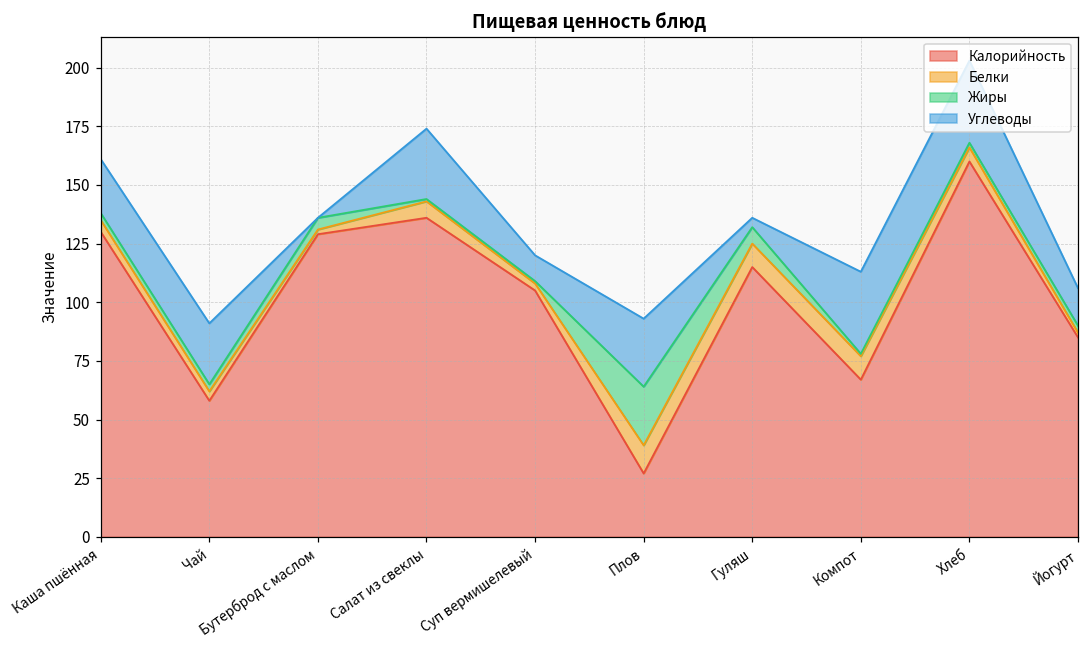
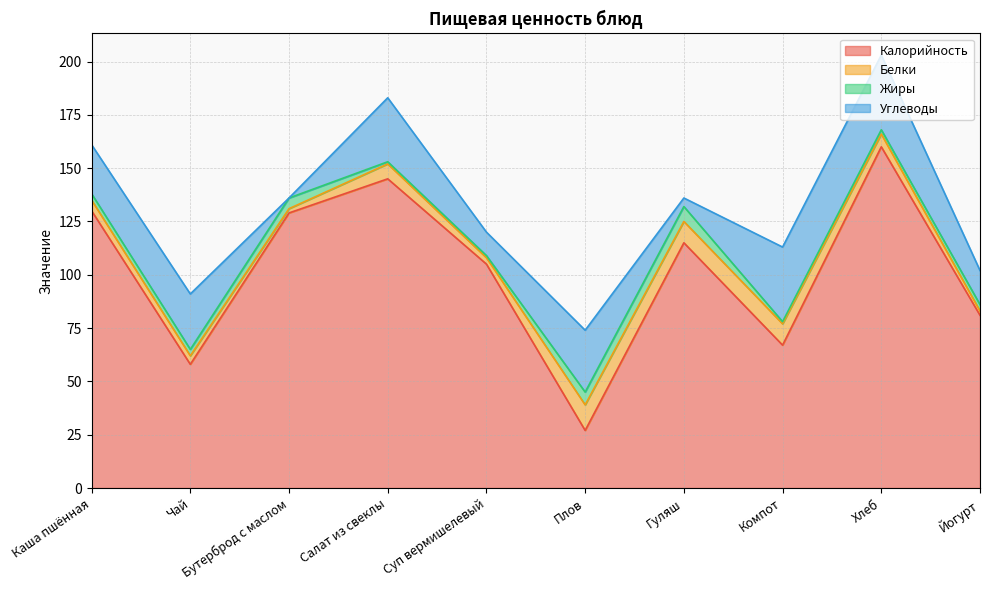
  {
    "Калорийность": {
      "Каша пшённая": 130,
      "Чай": 58,
      "Бутерброд с маслом": 129,
-     "Салат из свеклы": 136,
+     "Салат из свеклы": 145,
      "Суп вермишелевый": 105,
      "Плов": 27,
      "Гуляш": 115,
      "Компот": 67,
      "Хлеб": 160,
-     "Йогурт": 85
+     "Йогурт": 81
    },
    "Белки": {
      "Каша пшённая": 5,
      "Чай": 4,
      "Бутерброд с маслом": 2,
      "Плов": 12,
      "Гуляш": 10,
      "Хлеб": 6,
      "Йогурт": 2
    },
    "Жиры": {
      "Каша пшённая": 3,
      "Чай": 3,
-     "Плов": 25,
+     "Плов": 6,
      "Гуляш": 7,
      "Хлеб": 2,
      "Йогурт": 3
    },
    "Углеводы": {
      "Каша пшённая": 23,
      "Чай": 26,
      "Салат из свеклы": 30,
      "Суп вермишелевый": 11,
      "Плов": 29,
      "Гуляш": 4,
      "Компот": 35,
      "Йогурт": 16
    }
  }
